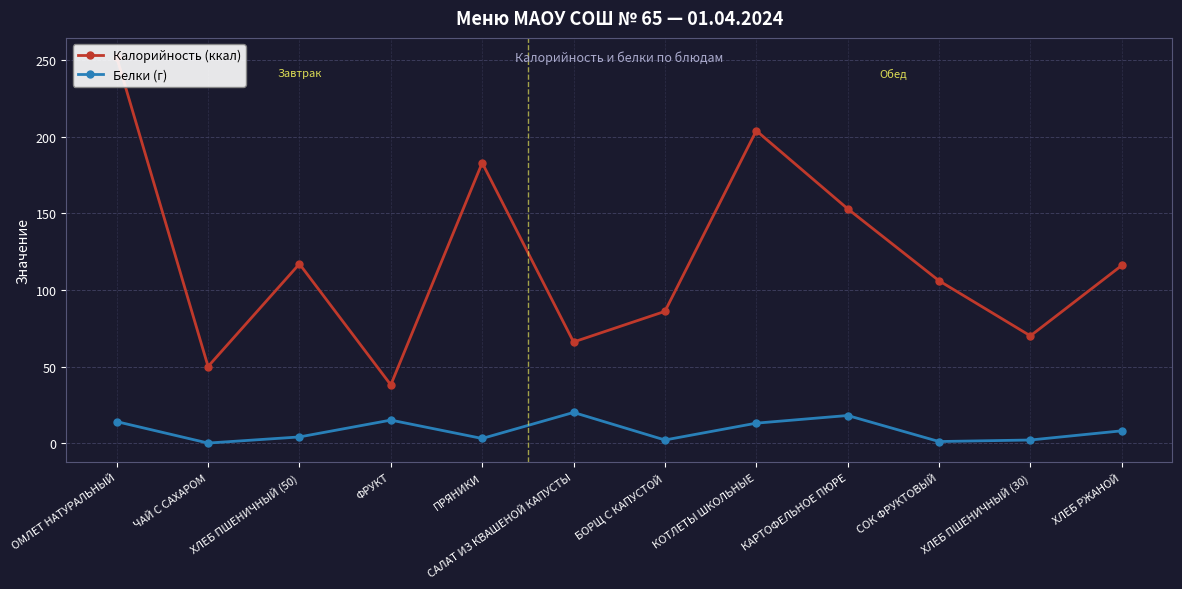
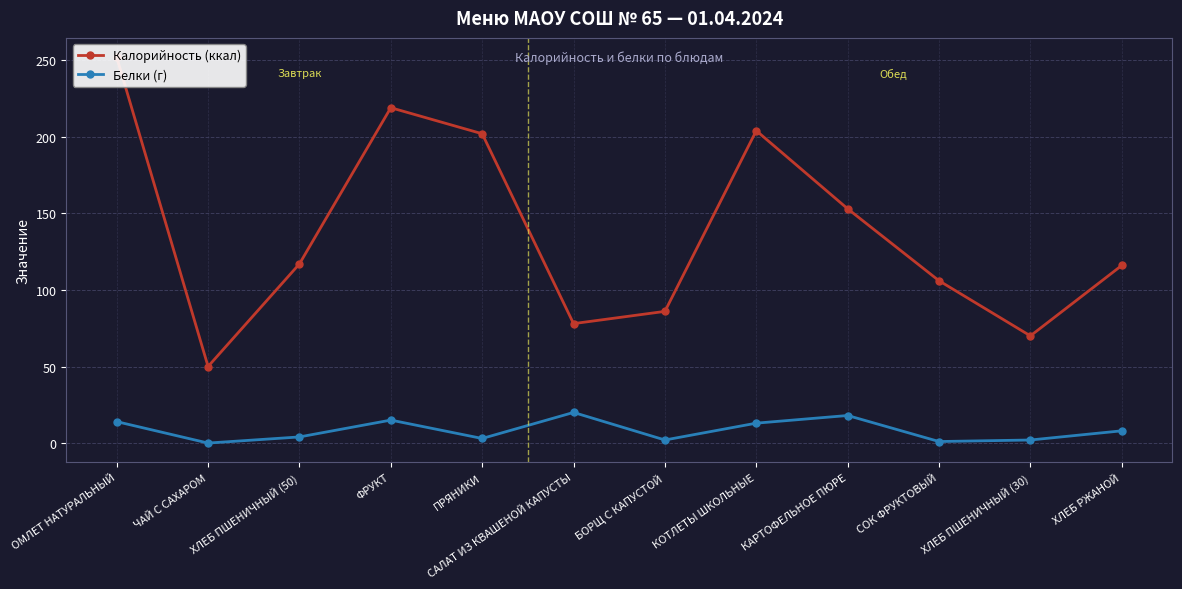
  {
    "Калорийность (ккал)": {
      "ЧАЙ С САХАРОМ": 50,
      "ХЛЕБ ПШЕНИЧНЫЙ (50)": 117,
-     "ФРУКТ": 38,
-     "ПРЯНИКИ": 183,
-     "САЛАТ ИЗ КВАШЕНОЙ КАПУСТЫ": 66,
+     "ФРУКТ": 219,
+     "ПРЯНИКИ": 202,
+     "САЛАТ ИЗ КВАШЕНОЙ КАПУСТЫ": 78,
      "БОРЩ С КАПУСТОЙ": 86,
      "КОТЛЕТЫ ШКОЛЬНЫЕ": 204,
      "КАРТОФЕЛЬНОЕ ПЮРЕ": 153,
      "СОК ФРУКТОВЫЙ": 106,
      "ХЛЕБ ПШЕНИЧНЫЙ (30)": 70,
      "ХЛЕБ РЖАНОЙ": 116
    },
    "Белки (г)": {
      "ОМЛЕТ НАТУРАЛЬНЫЙ": 14,
      "ЧАЙ С САХАРОМ": 0,
      "ХЛЕБ ПШЕНИЧНЫЙ (50)": 4,
      "ФРУКТ": 15,
      "ПРЯНИКИ": 3,
      "САЛАТ ИЗ КВАШЕНОЙ КАПУСТЫ": 20,
      "БОРЩ С КАПУСТОЙ": 2,
      "КОТЛЕТЫ ШКОЛЬНЫЕ": 13,
      "КАРТОФЕЛЬНОЕ ПЮРЕ": 18,
      "СОК ФРУКТОВЫЙ": 1,
      "ХЛЕБ ПШЕНИЧНЫЙ (30)": 2,
      "ХЛЕБ РЖАНОЙ": 8
    }
  }
